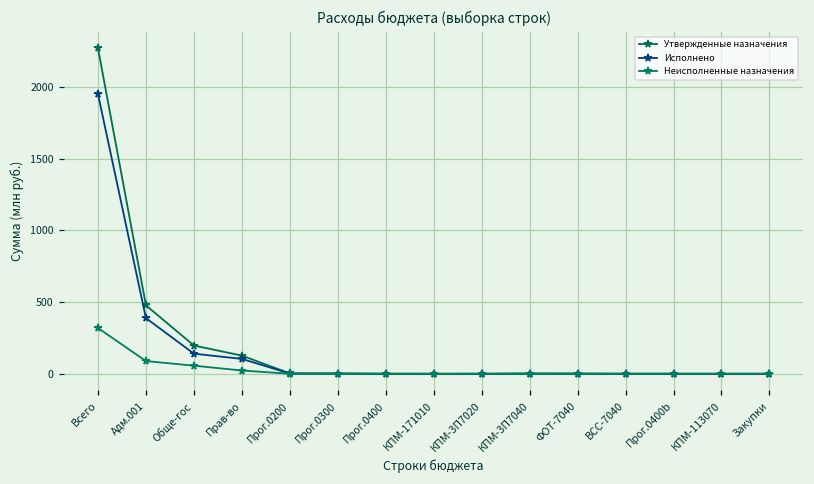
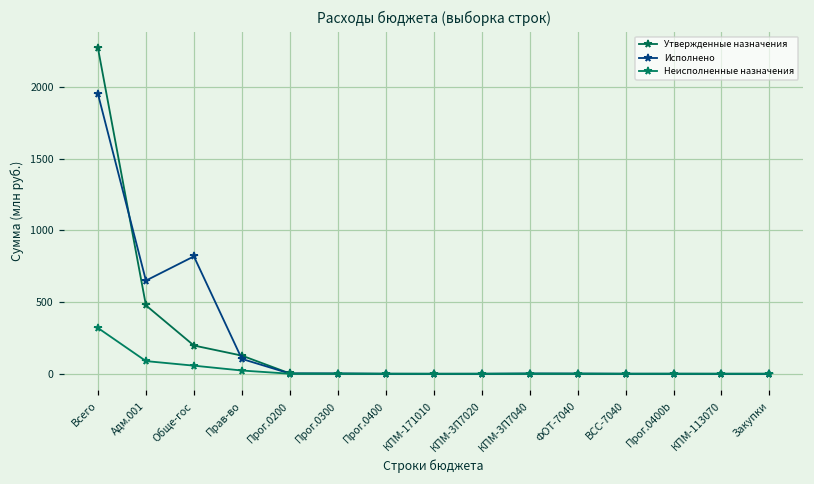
  {
    "Исполнено": {
      "Всего": 1950,
-     "Адм.001": 390,
-     "Обще-гос": 140,
+     "Адм.001": 650,
+     "Обще-гос": 820,
      "Прав-во": 100
    }
  }
